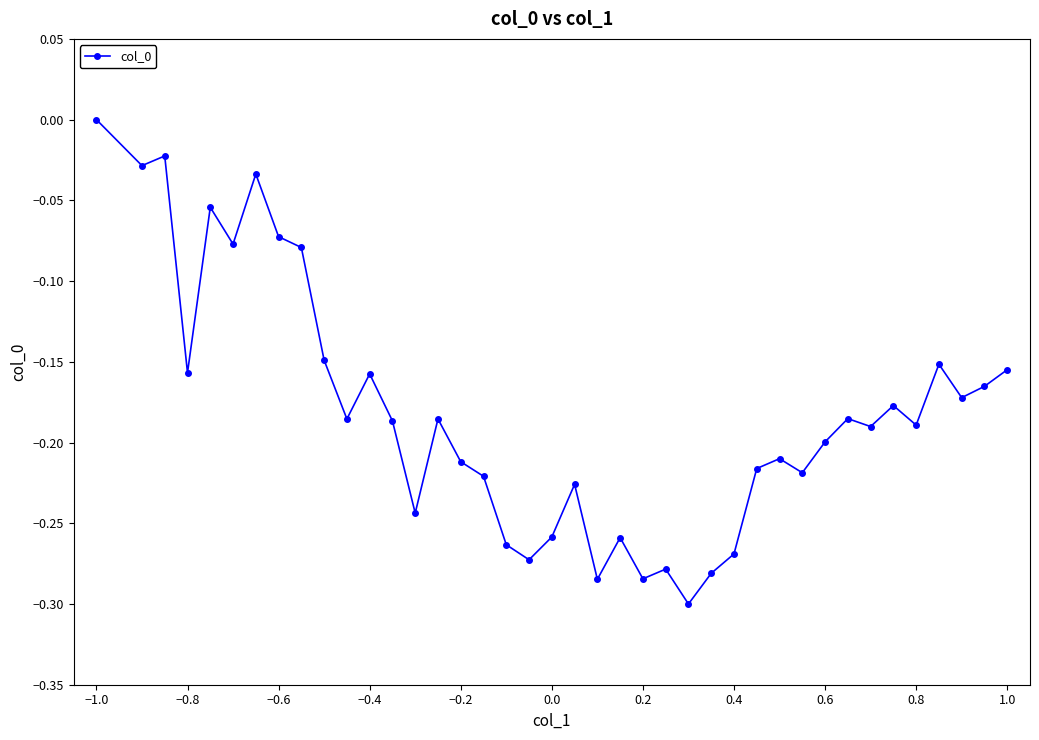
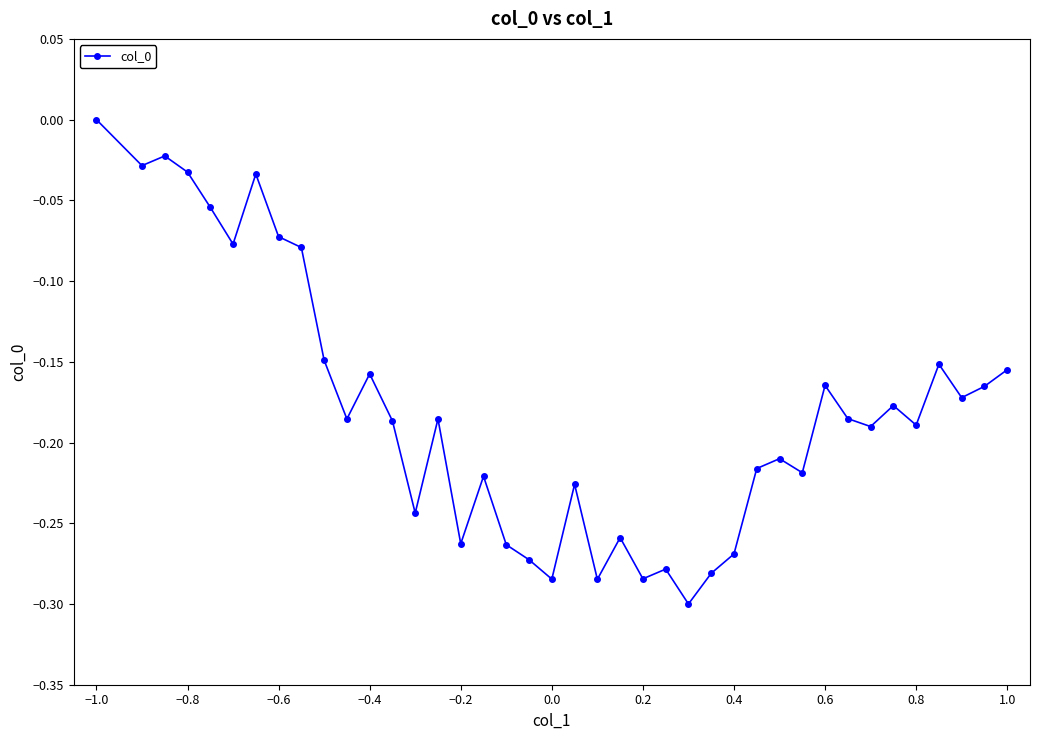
  {
    "−1.0": 0.000,
-   "−0.8": -0.157,
+   "−0.8": -0.033,
    "−0.6": -0.073,
    "−0.4": -0.158,
-   "−0.2": -0.212,
-   "0.0": -0.259,
+   "−0.2": -0.263,
+   "0.0": -0.285,
    "0.2": -0.284,
    "0.4": -0.269,
-   "0.6": -0.200,
+   "0.6": -0.165,
    "0.8": -0.189,
    "1.0": -0.155
  }
